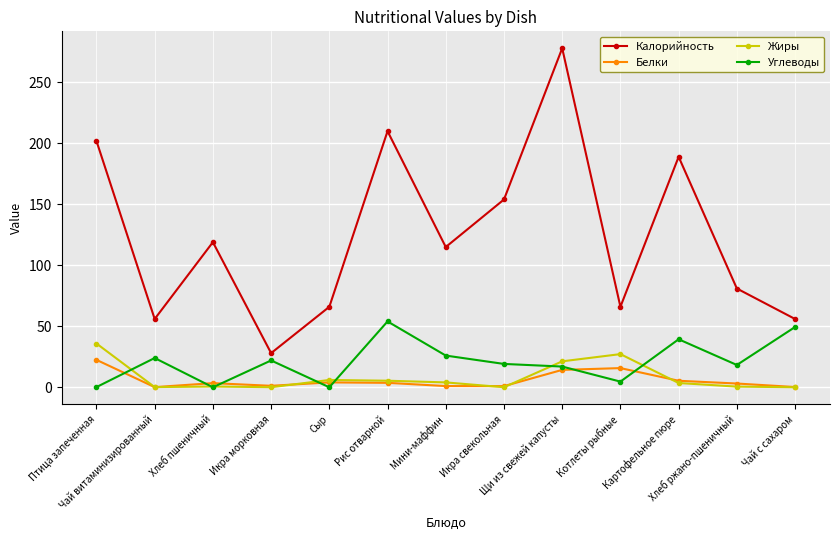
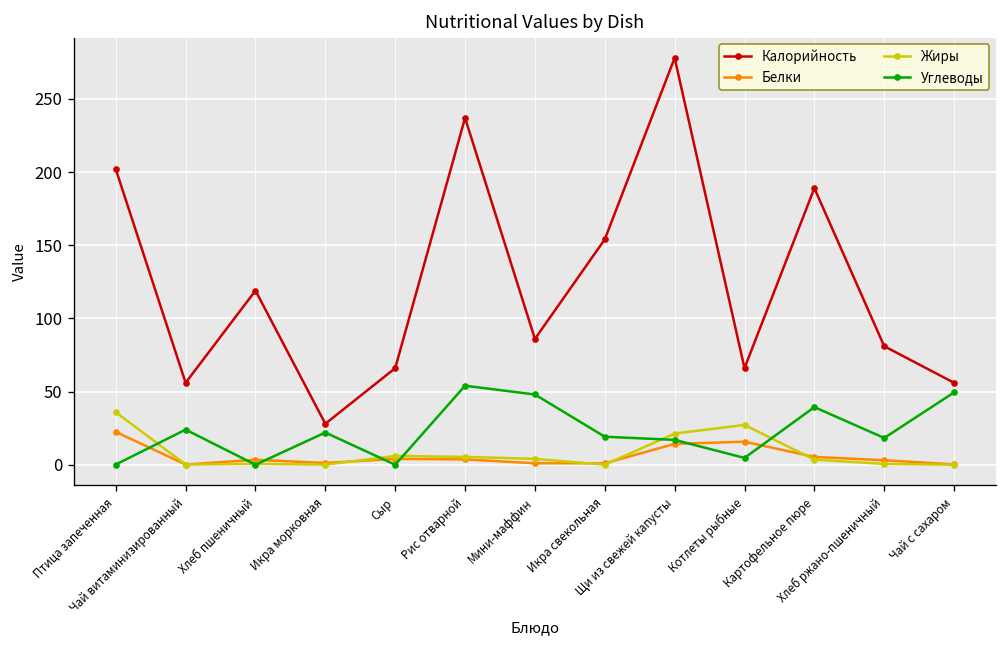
  {
    "Калорийность": {
      "Птица запеченная": 202,
      "Чай витаминизированный": 56,
      "Хлеб пшеничный": 119,
      "Икра морковная": 28,
      "Сыр": 66,
-     "Рис отварной": 210,
-     "Мини-маффин": 115,
+     "Рис отварной": 237,
+     "Мини-маффин": 86,
      "Икра свекольная": 154,
      "Щи из свежей капусты": 278,
      "Котлеты рыбные": 66,
      "Картофельное пюре": 189,
      "Хлеб ржано-пшеничный": 81,
      "Чай с сахаром": 56
    },
    "Белки": {
      "Птица запеченная": 22,
      "Хлеб пшеничный": 3,
      "Мини-маффин": 1,
      "Щи из свежей капусты": 14,
      "Котлеты рыбные": 16,
      "Хлеб ржано-пшеничный": 3
    },
    "Жиры": {
      "Птица запеченная": 36,
      "Мини-маффин": 4,
      "Щи из свежей капусты": 21,
      "Котлеты рыбные": 27,
      "Хлеб ржано-пшеничный": 1
    },
    "Углеводы": {
      "Птица запеченная": 0,
      "Чай витаминизированный": 24,
      "Икра морковная": 22,
      "Сыр": 0,
      "Рис отварной": 54,
-     "Мини-маффин": 26,
+     "Мини-маффин": 48,
      "Икра свекольная": 19,
      "Щи из свежей капусты": 17,
      "Котлеты рыбные": 5,
      "Картофельное пюре": 39,
      "Хлеб ржано-пшеничный": 18,
      "Чай с сахаром": 49
    }
  }
